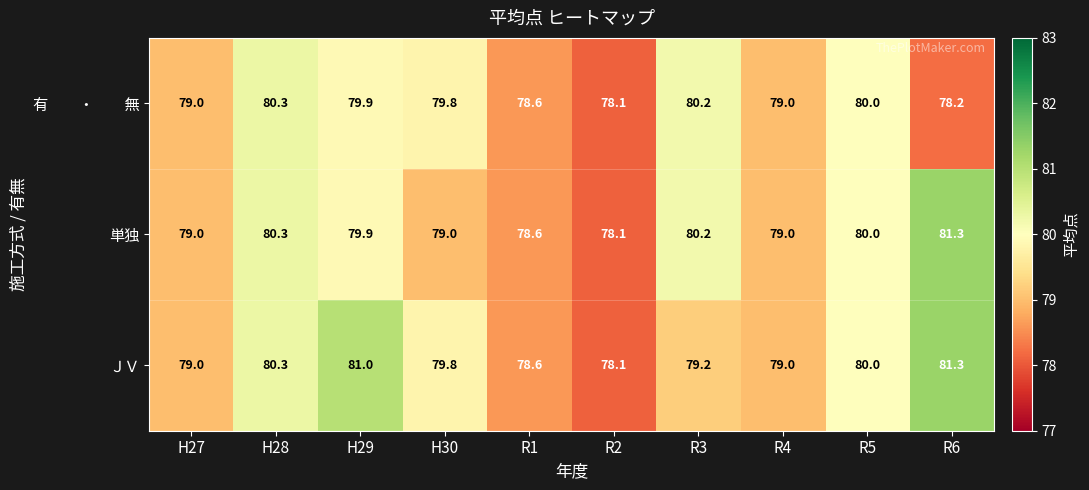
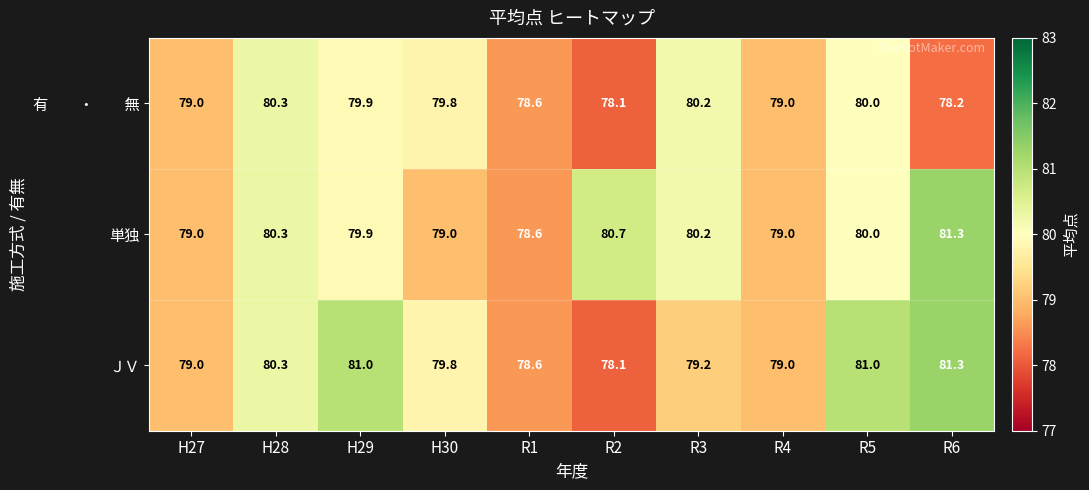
  {
    "有 ・ 無": {
      "H27": 79.0,
      "H28": 80.3,
      "H29": 79.9,
      "H30": 79.8,
      "R1": 78.6,
      "R2": 78.1,
      "R3": 80.2,
      "R4": 79.0,
      "R5": 80.0
    },
    "単独": {
      "H27": 79.0,
      "H28": 80.3,
      "H29": 79.9,
      "H30": 79.0,
      "R1": 78.6,
-     "R2": 78.1,
+     "R2": 80.7,
      "R3": 80.2,
      "R4": 79.0,
      "R5": 80.0,
      "R6": 81.3
    },
    "ＪＶ": {
      "H27": 79.0,
      "H28": 80.3,
      "H29": 81.0,
      "H30": 79.8,
      "R1": 78.6,
      "R2": 78.1,
      "R3": 79.2,
      "R4": 79.0,
-     "R5": 80.0,
+     "R5": 81.0,
      "R6": 81.3
    }
  }
